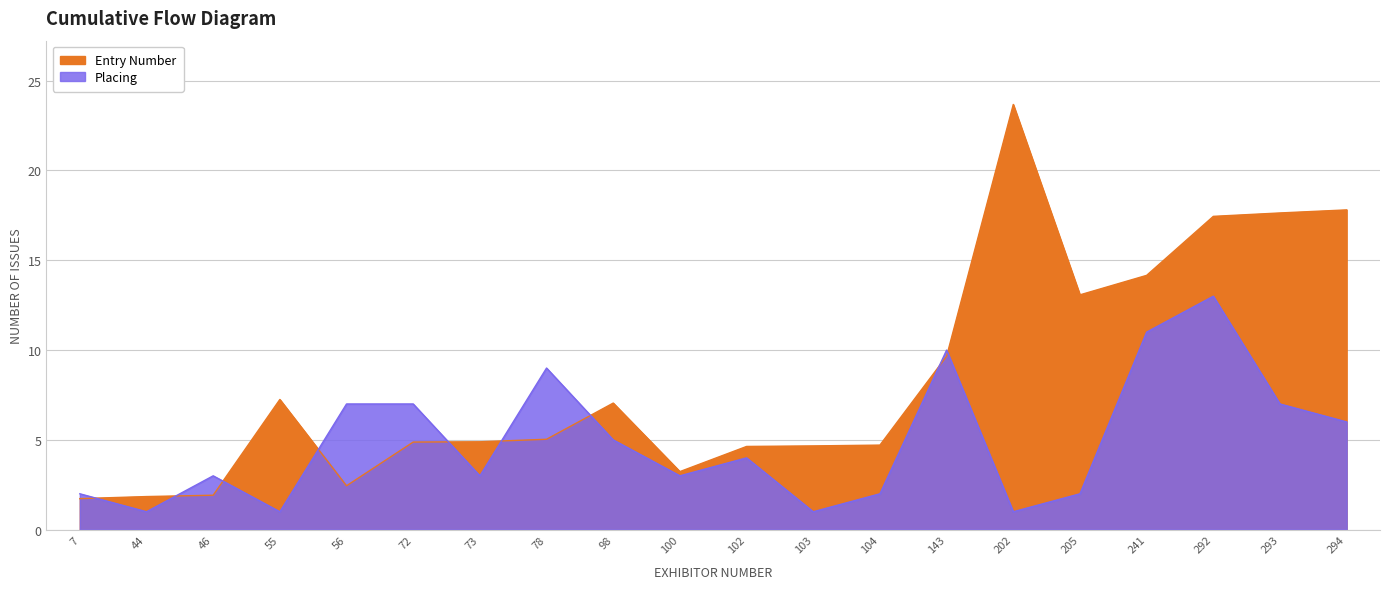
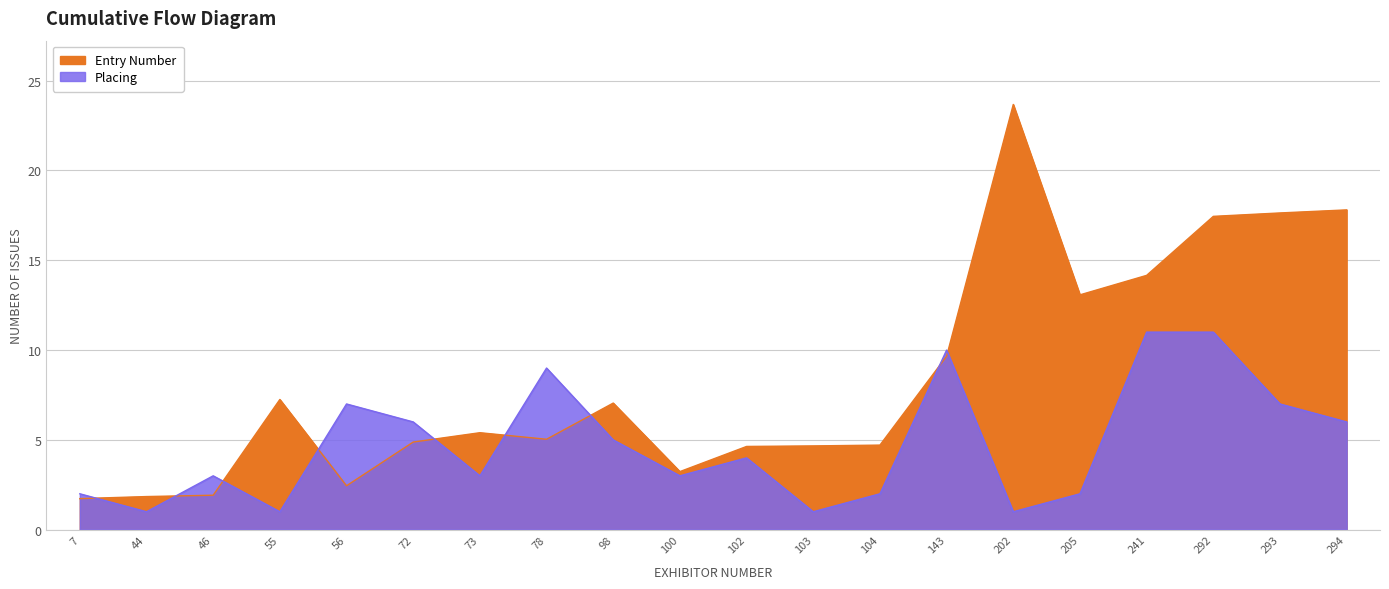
  {
    "Entry Number": {
      "7": 1.7,
      "44": 1.8,
      "46": 1.9,
      "55": 7.3,
      "56": 2.4,
      "72": 4.9,
-     "73": 4.9,
+     "73": 5.4,
      "78": 5.0,
      "98": 7.1,
      "100": 3.2,
      "102": 4.6,
      "103": 4.7,
      "104": 4.7,
      "143": 9.7,
      "202": 23.7,
      "205": 13.1,
      "241": 14.2,
      "292": 17.4,
      "293": 17.6,
      "294": 17.8
    },
    "Placing": {
      "7": 2,
      "44": 1,
      "46": 3,
      "55": 1,
      "56": 7,
-     "72": 7,
+     "72": 6,
      "73": 3,
      "78": 9,
      "98": 5,
      "100": 3,
      "102": 4,
      "103": 1,
      "104": 2,
      "143": 10,
      "202": 1,
      "205": 2,
      "241": 11,
-     "292": 13,
+     "292": 11,
      "293": 7,
      "294": 6
    }
  }
